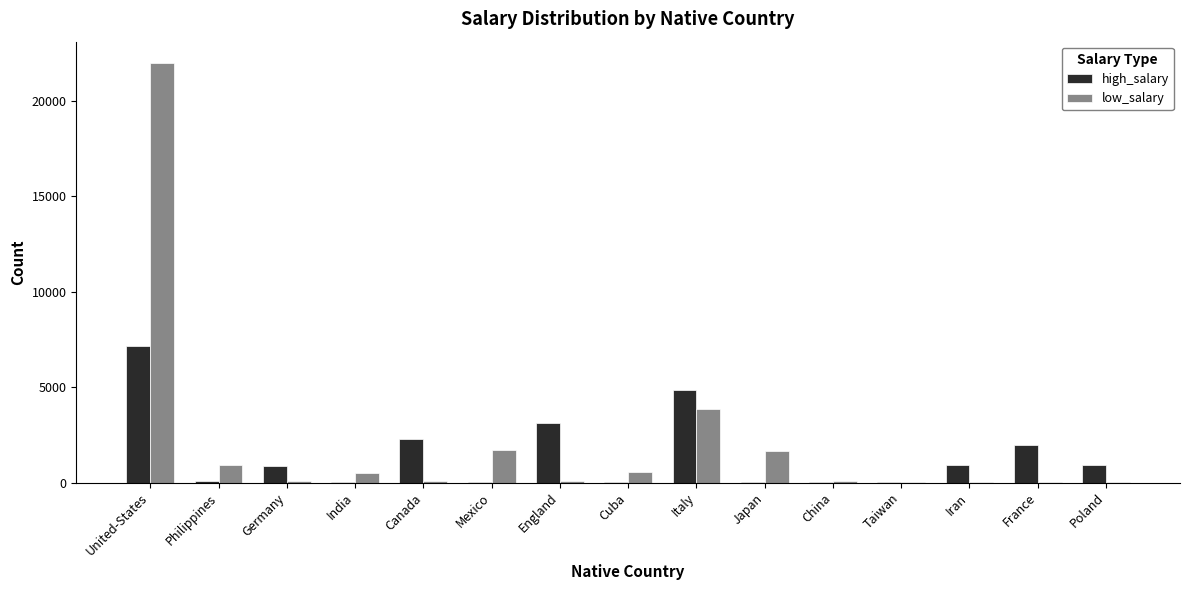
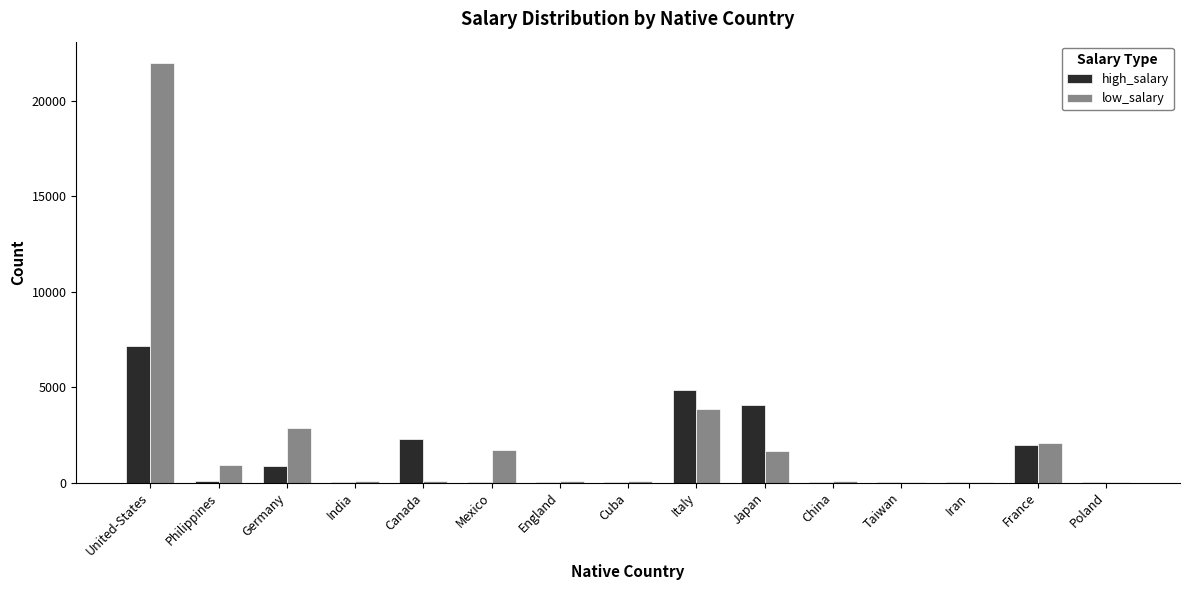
  {
    "high_salary": {
      "United-States": 7200,
      "Germany": 900,
      "Canada": 2300,
-     "England": 3100,
+     "England": 0,
      "Italy": 4800,
-     "Japan": 0,
-     "Iran": 900,
+     "Japan": 4100,
+     "Iran": 0,
      "France": 2000,
-     "Poland": 900
+     "Poland": 0
    },
    "low_salary": {
      "United-States": 22000,
      "Philippines": 900,
-     "Germany": 100,
-     "India": 500,
+     "Germany": 2900,
+     "India": 100,
      "Mexico": 1700,
-     "Cuba": 600,
+     "Cuba": 100,
      "Italy": 3800,
      "Japan": 1700,
-     "France": 0
+     "France": 2100
    }
  }
